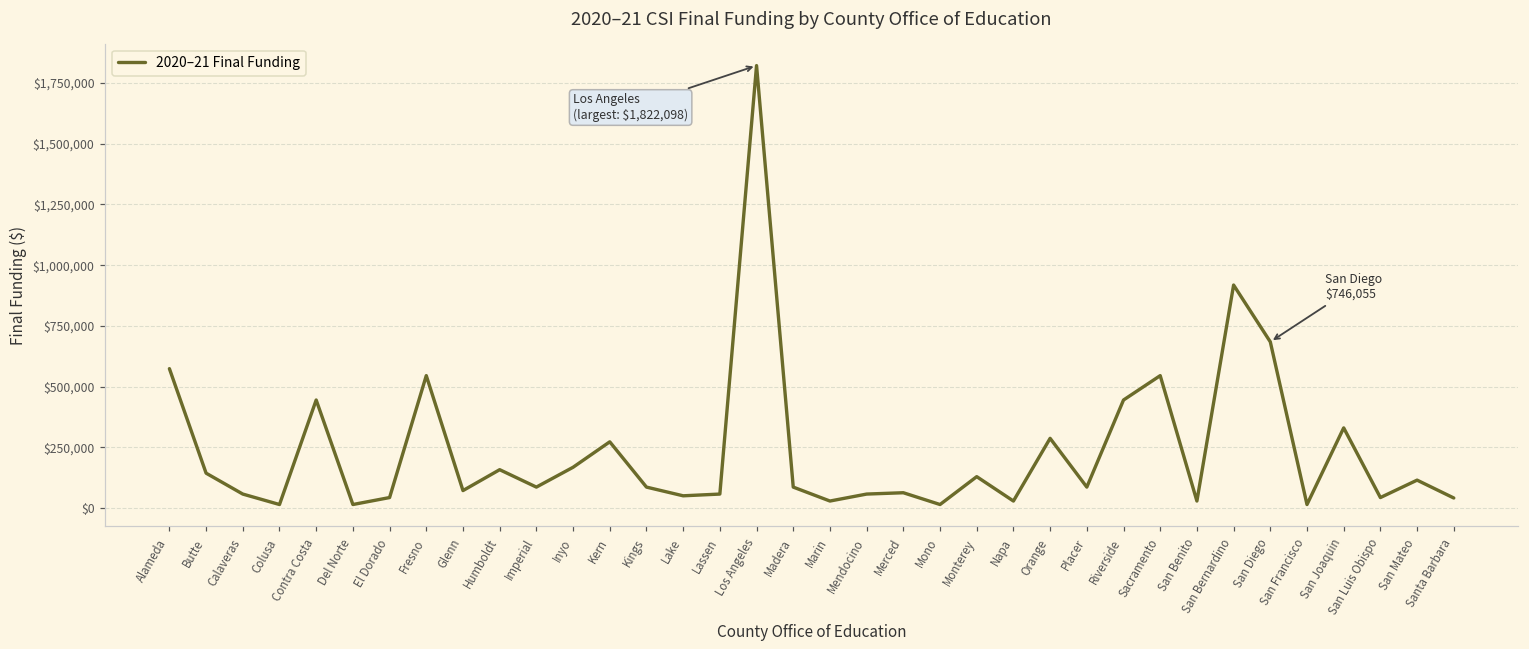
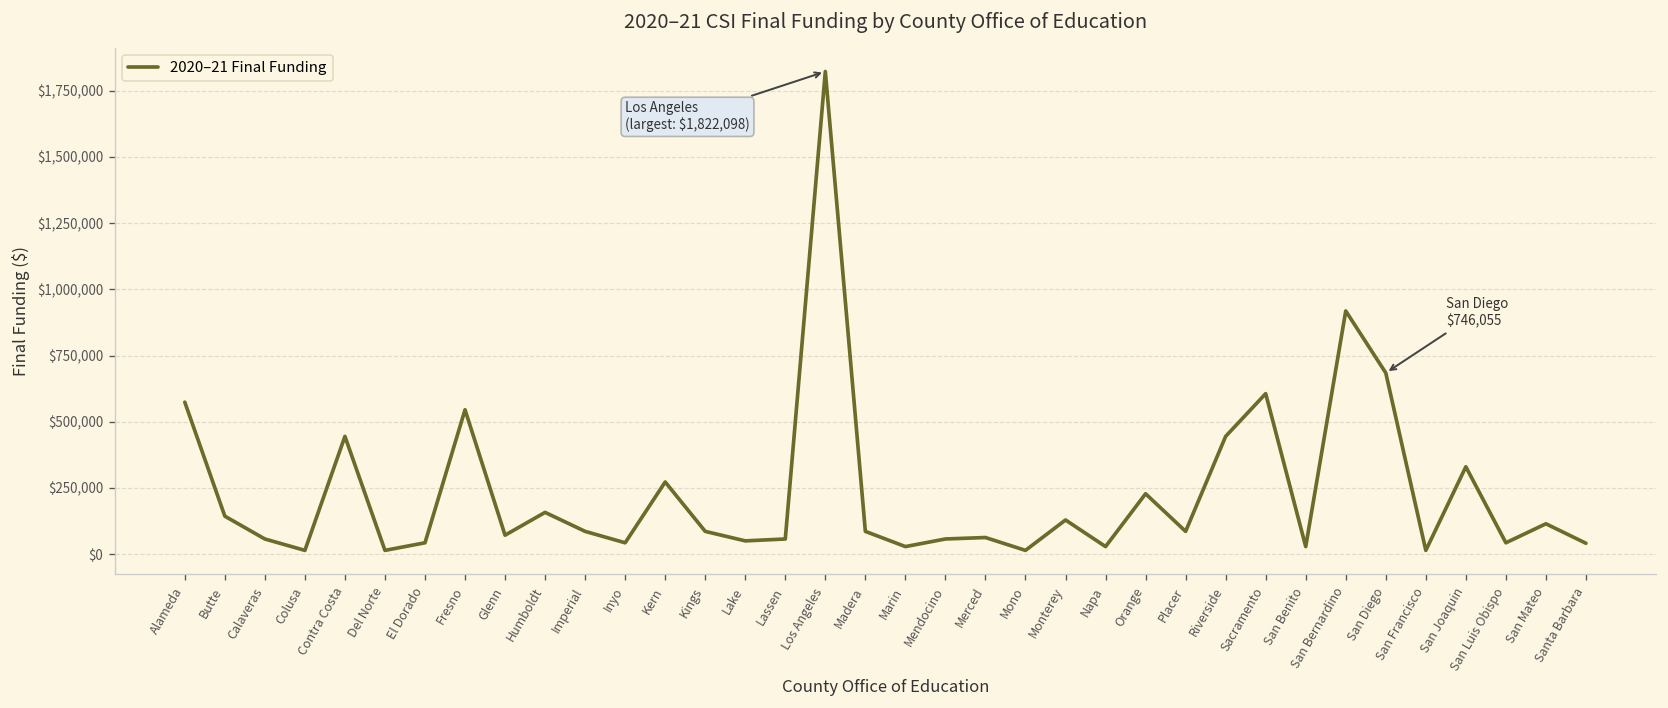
  {
    "Alameda": "$570,000",
    "Butte": "$140,000",
    "Calaveras": "$60,000",
    "Colusa": "$10,000",
    "Contra Costa": "$440,000",
    "Del Norte": "$10,000",
    "El Dorado": "$40,000",
    "Fresno": "$550,000",
    "Glenn": "$70,000",
    "Humboldt": "$160,000",
    "Imperial": "$90,000",
-   "Inyo": "$170,000",
+   "Inyo": "$40,000",
    "Kern": "$270,000",
    "Kings": "$90,000",
    "Lake": "$50,000",
    "Lassen": "$60,000",
    "Madera": "$90,000",
    "Marin": "$30,000",
    "Mendocino": "$60,000",
    "Merced": "$60,000",
    "Mono": "$10,000",
    "Monterey": "$130,000",
    "Napa": "$30,000",
-   "Orange": "$290,000",
+   "Orange": "$230,000",
    "Placer": "$90,000",
    "Riverside": "$440,000",
-   "Sacramento": "$550,000",
+   "Sacramento": "$610,000",
    "San Benito": "$30,000",
    "San Bernardino": "$920,000",
    "San Francisco": "$10,000",
    "San Joaquin": "$330,000",
    "San Luis Obispo": "$40,000",
    "San Mateo": "$110,000",
    "Santa Barbara": "$40,000"
  }
